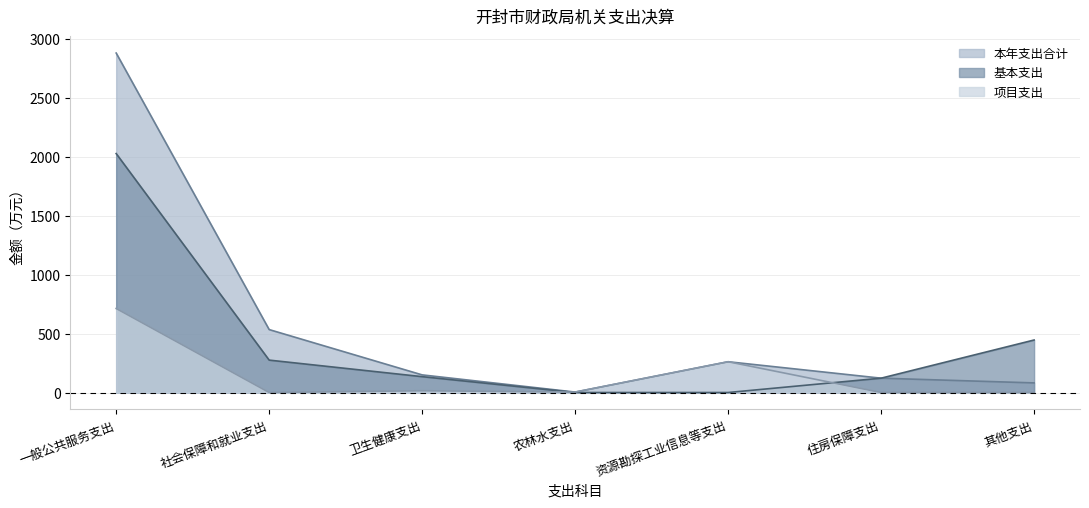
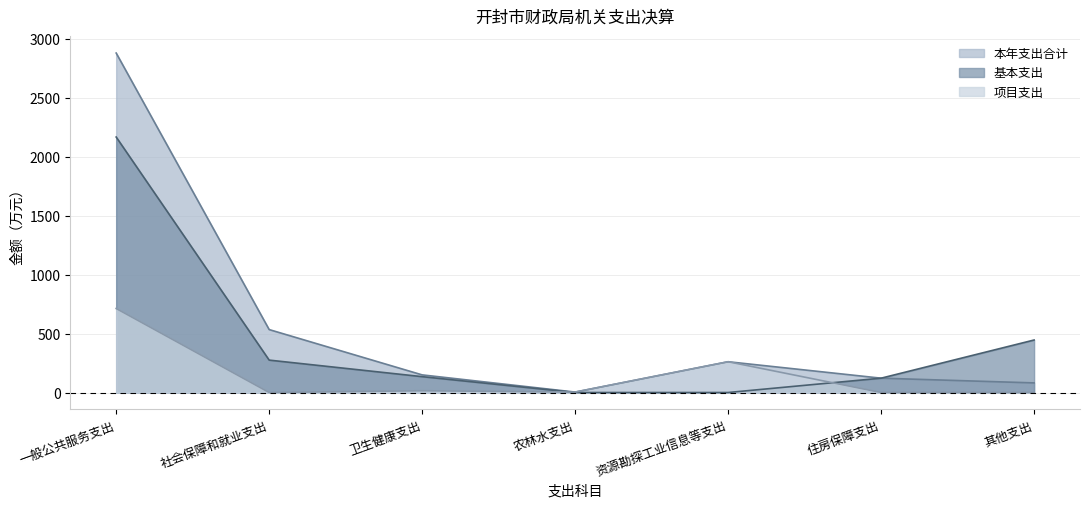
  {
    "基本支出": {
-     "一般公共服务支出": 2030,
+     "一般公共服务支出": 2170,
      "社会保障和就业支出": 270,
      "资源勘探工业信息等支出": 0,
      "其他支出": 450
    }
  }
